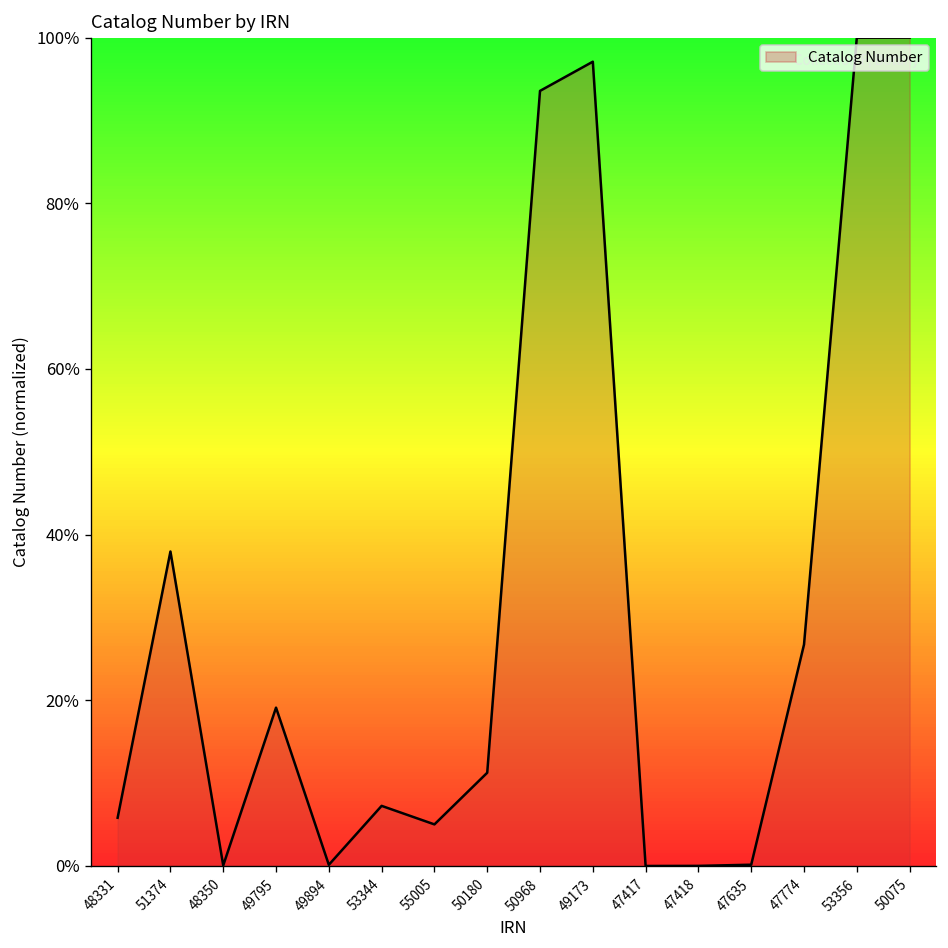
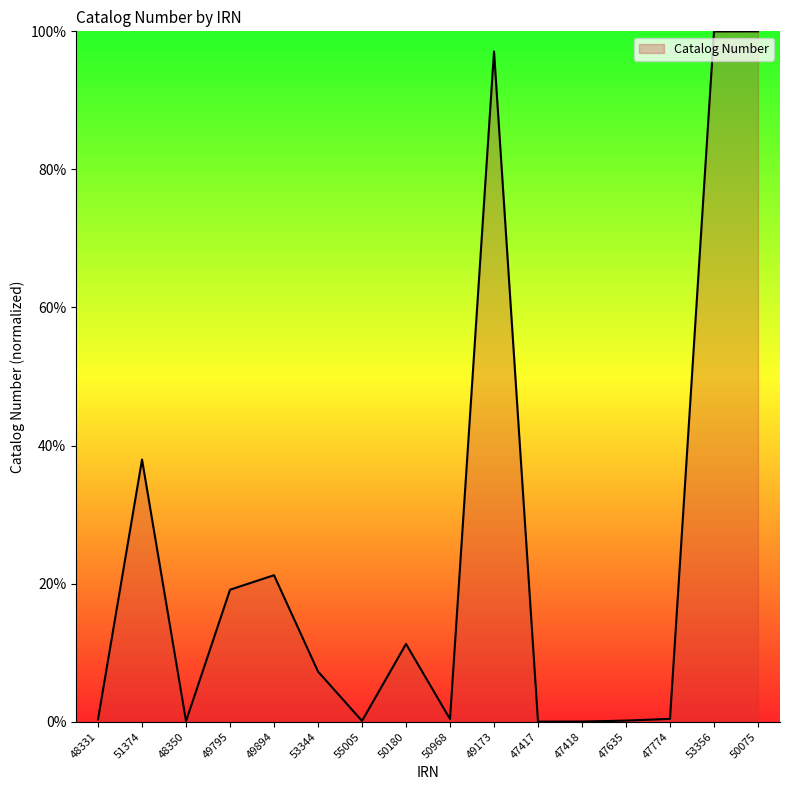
  {
-   "48331": "6%",
+   "48331": "0%",
    "51374": "38%",
    "48350": "0%",
    "49795": "19%",
-   "49894": "0%",
+   "49894": "21%",
    "53344": "7%",
-   "55005": "5%",
+   "55005": "0%",
    "50180": "11%",
-   "50968": "94%",
+   "50968": "0%",
    "49173": "97%",
    "47417": "0%",
    "47418": "0%",
    "47635": "0%",
-   "47774": "27%",
+   "47774": "0%",
    "53356": "100%",
    "50075": "100%"
  }
